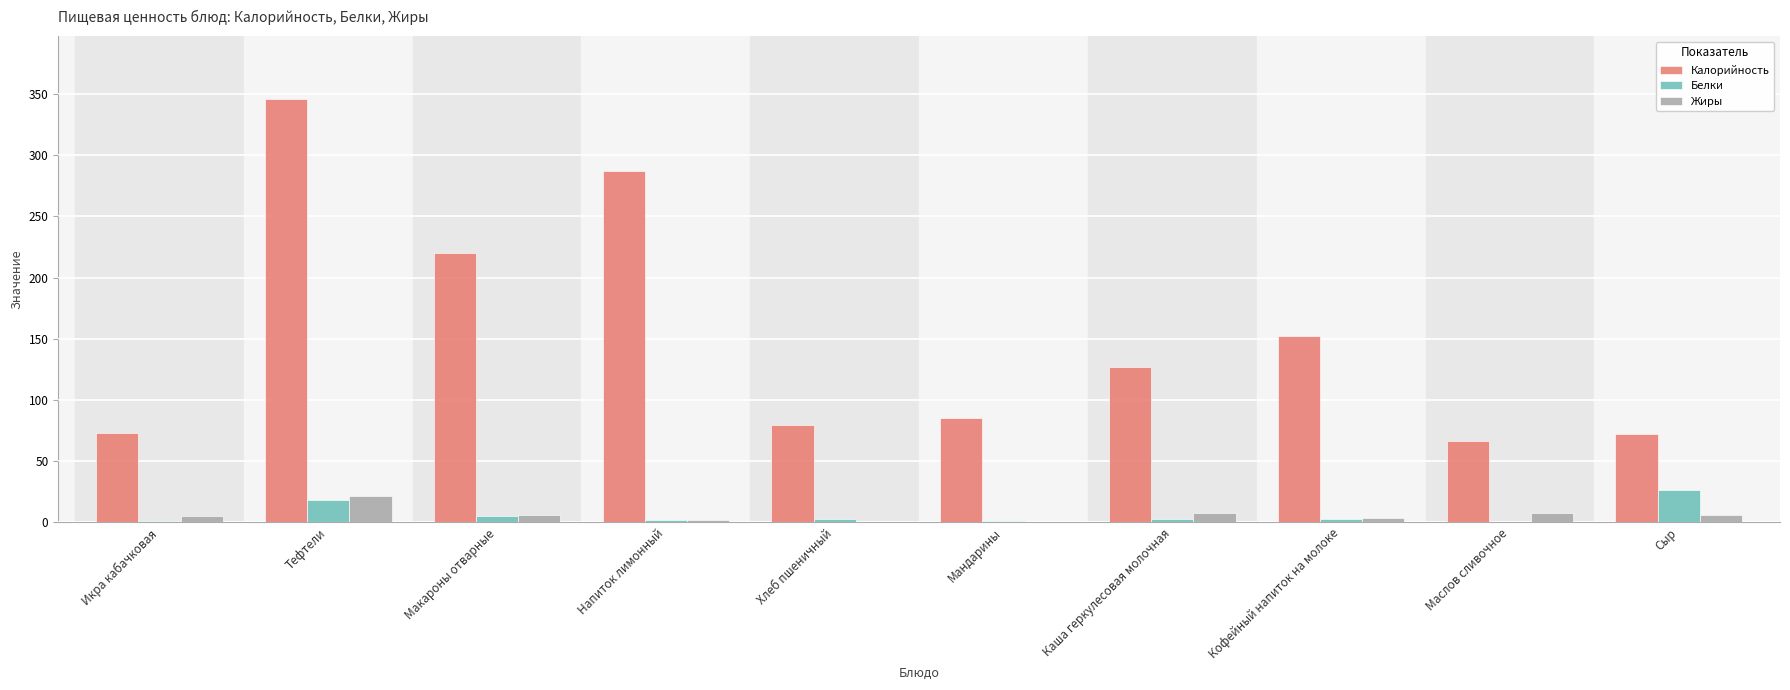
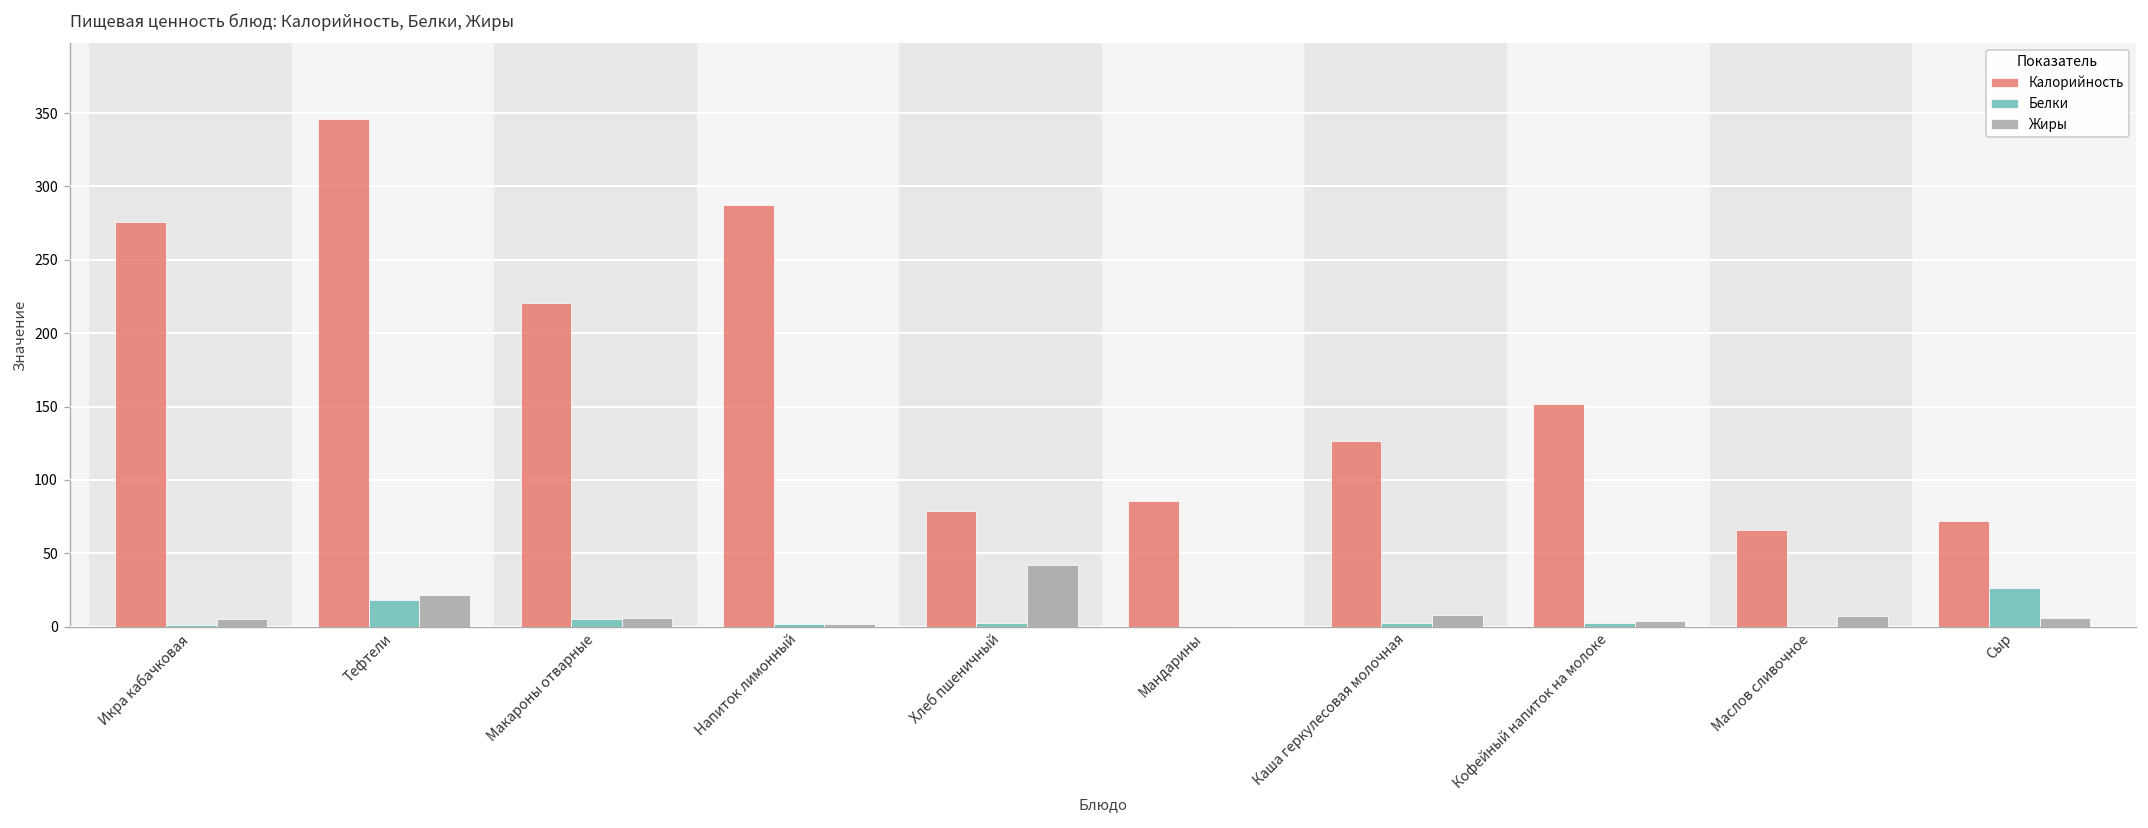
  {
    "Калорийность": {
-     "Икра кабачковая": 73,
+     "Икра кабачковая": 276,
      "Тефтели": 346,
      "Макароны отварные": 221,
      "Напиток лимонный": 288,
      "Хлеб пшеничный": 79,
      "Мандарины": 86,
      "Каша геркулесовая молочная": 127,
      "Кофейный напиток на молоке": 152,
      "Маслов сливочное": 66,
      "Сыр": 72
    },
    "Белки": {
      "Тефтели": 18,
      "Макароны отварные": 5,
      "Хлеб пшеничный": 2,
      "Каша геркулесовая молочная": 3,
      "Кофейный напиток на молоке": 3,
      "Сыр": 26
    },
    "Жиры": {
      "Икра кабачковая": 5,
      "Тефтели": 22,
      "Макароны отварные": 6,
-     "Хлеб пшеничный": 0,
+     "Хлеб пшеничный": 42,
      "Мандарины": 0,
      "Каша геркулесовая молочная": 8,
      "Кофейный напиток на молоке": 4,
      "Маслов сливочное": 7,
      "Сыр": 6
    }
  }
